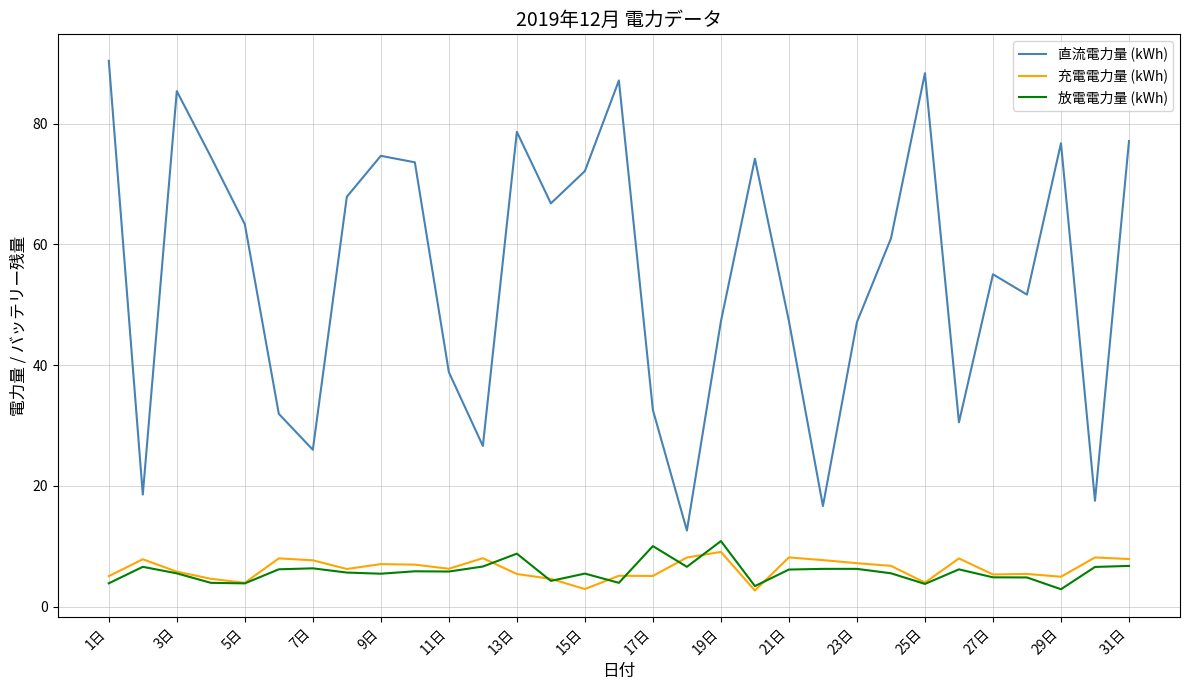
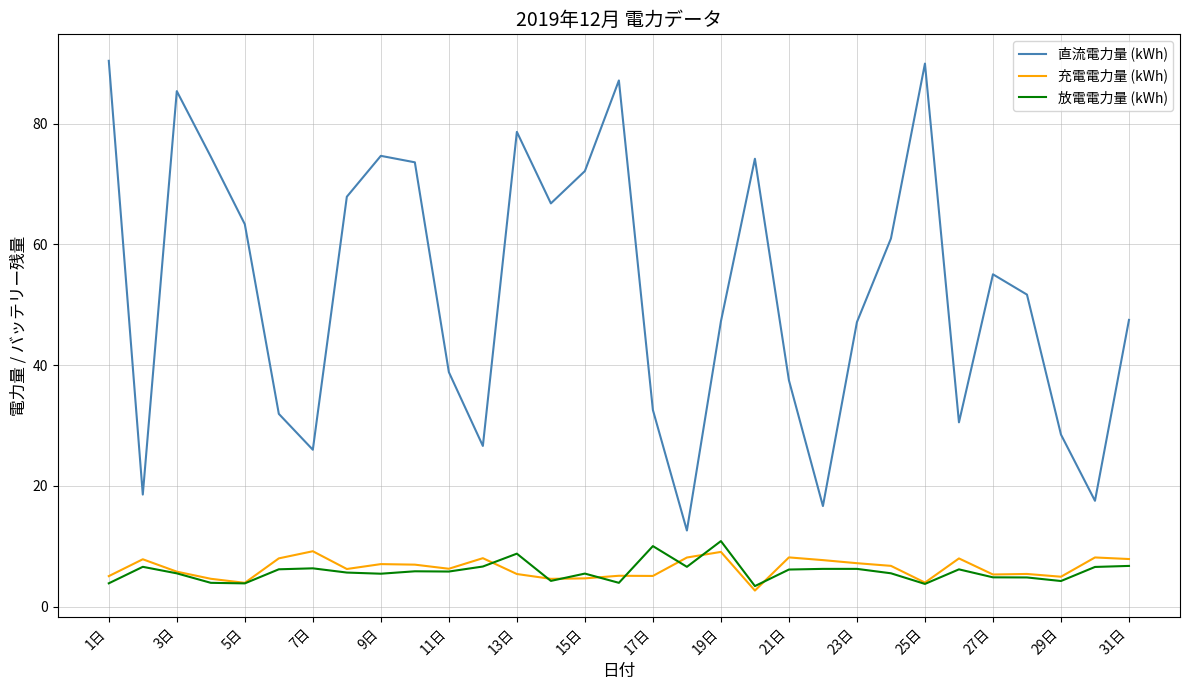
  {
    "直流電力量 (kWh)": {
      "1日": 90,
      "3日": 85,
      "5日": 63,
      "7日": 26,
      "9日": 75,
      "11日": 39,
      "13日": 79,
      "15日": 72,
      "17日": 33,
      "19日": 47,
-     "21日": 47,
+     "21日": 38,
      "23日": 47,
-     "25日": 88,
+     "25日": 90,
      "27日": 55,
-     "29日": 77,
-     "31日": 77
+     "29日": 29,
+     "31日": 48
    },
    "充電電力量 (kWh)": {
      "1日": 5,
-     "7日": 8,
+     "7日": 9,
      "9日": 7,
      "11日": 6,
      "13日": 5,
-     "15日": 3,
+     "15日": 5,
      "17日": 5,
      "19日": 9,
      "21日": 8,
      "23日": 7,
      "27日": 5,
      "29日": 5,
      "31日": 8
    },
    "放電電力量 (kWh)": {
      "1日": 4,
      "7日": 6,
      "9日": 5,
      "11日": 6,
      "13日": 9,
      "15日": 6,
      "17日": 10,
      "19日": 11,
      "21日": 6,
      "23日": 6,
      "27日": 5,
-     "29日": 3,
+     "29日": 4,
      "31日": 7
    }
  }
